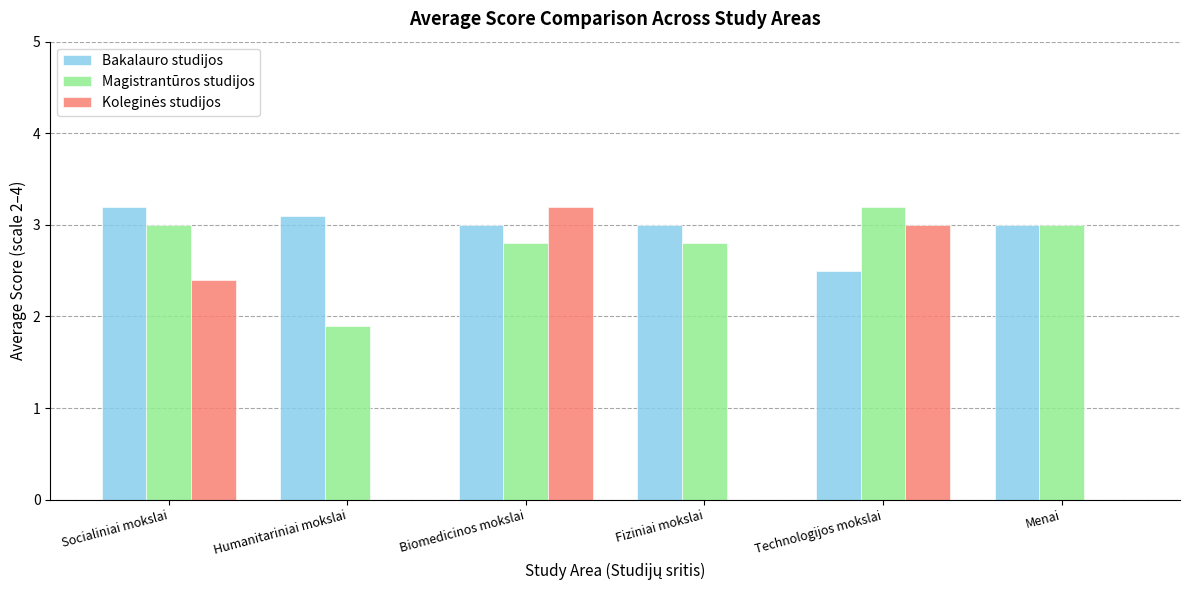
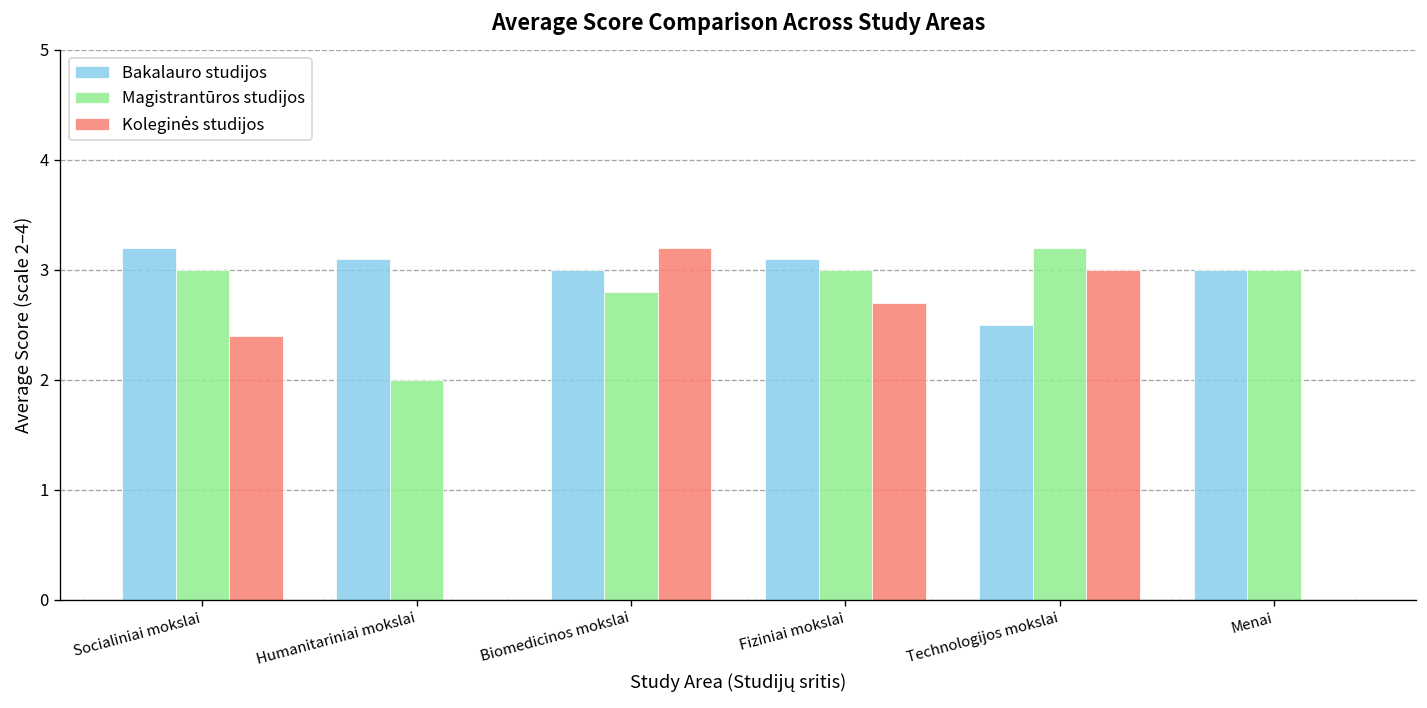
  {
    "Bakalauro studijos": {
      "Socialiniai mokslai": 3.2,
      "Humanitariniai mokslai": 3.1,
      "Biomedicinos mokslai": 3.0,
-     "Fiziniai mokslai": 3.0,
+     "Fiziniai mokslai": 3.1,
      "Technologijos mokslai": 2.5,
      "Menai": 3.0
    },
    "Magistrantūros studijos": {
      "Socialiniai mokslai": 3.0,
-     "Humanitariniai mokslai": 1.9,
+     "Humanitariniai mokslai": 2.0,
      "Biomedicinos mokslai": 2.8,
-     "Fiziniai mokslai": 2.8,
+     "Fiziniai mokslai": 3.0,
      "Technologijos mokslai": 3.2,
      "Menai": 3.0
    },
    "Koleginės studijos": {
      "Socialiniai mokslai": 2.4,
      "Humanitariniai mokslai": 0.0,
      "Biomedicinos mokslai": 3.2,
-     "Fiziniai mokslai": 0.0,
+     "Fiziniai mokslai": 2.7,
      "Technologijos mokslai": 3.0,
      "Menai": 0.0
    }
  }
